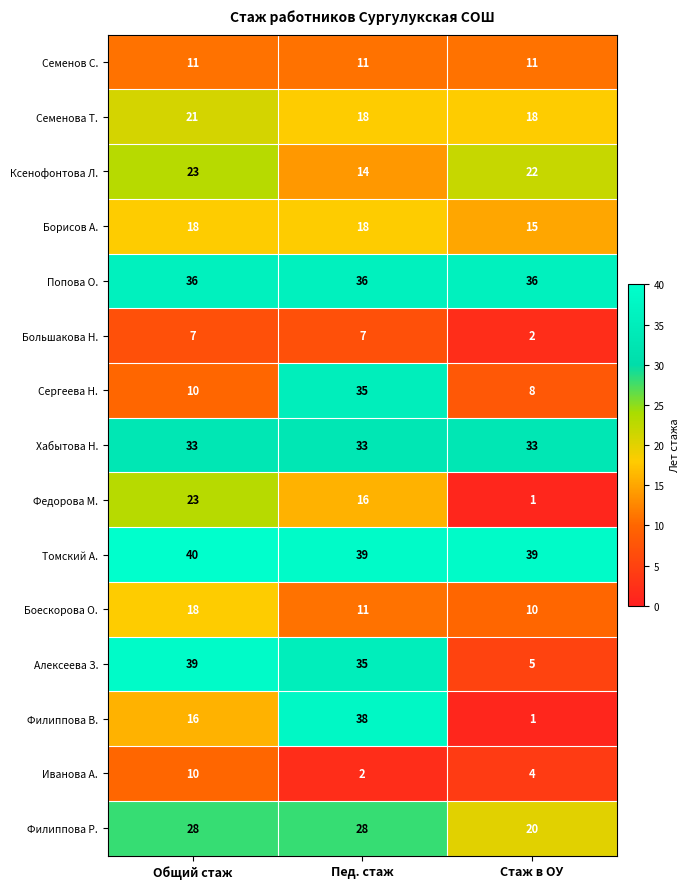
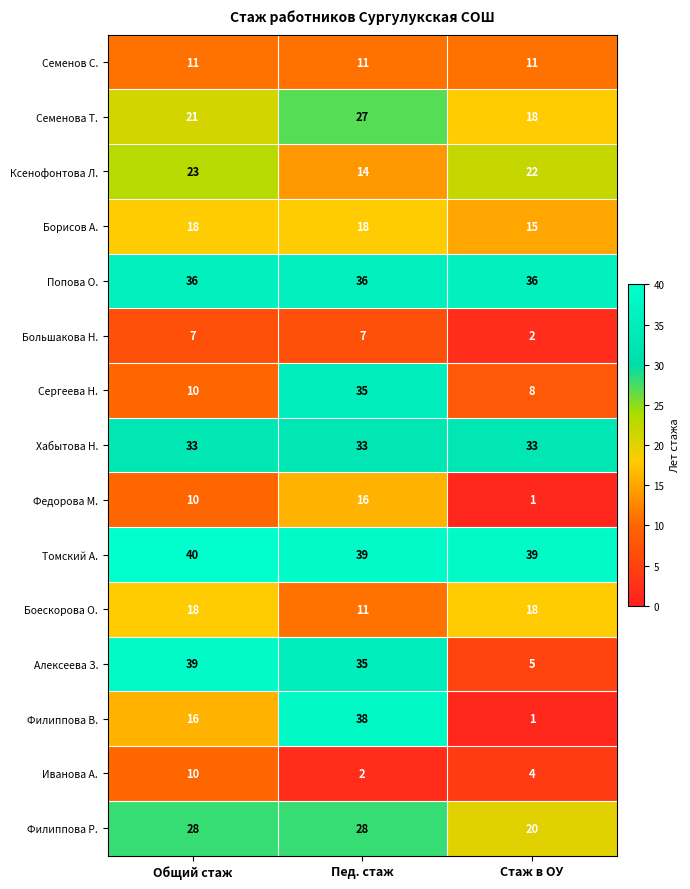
  {
    "Семенов С.": {
      "Общий стаж": 11,
      "Пед. стаж": 11,
      "Стаж в ОУ": 11
    },
    "Семенова Т.": {
      "Общий стаж": 21,
-     "Пед. стаж": 18,
+     "Пед. стаж": 27,
      "Стаж в ОУ": 18
    },
    "Ксенофонтова Л.": {
      "Общий стаж": 23,
      "Пед. стаж": 14,
      "Стаж в ОУ": 22
    },
    "Борисов А.": {
      "Общий стаж": 18,
      "Пед. стаж": 18,
      "Стаж в ОУ": 15
    },
    "Попова О.": {
      "Общий стаж": 36,
      "Пед. стаж": 36,
      "Стаж в ОУ": 36
    },
    "Большакова Н.": {
      "Общий стаж": 7,
      "Пед. стаж": 7,
      "Стаж в ОУ": 2
    },
    "Сергеева Н.": {
      "Общий стаж": 10,
      "Пед. стаж": 35,
      "Стаж в ОУ": 8
    },
    "Хабытова Н.": {
      "Общий стаж": 33,
      "Пед. стаж": 33,
      "Стаж в ОУ": 33
    },
    "Федорова М.": {
-     "Общий стаж": 23,
+     "Общий стаж": 10,
      "Пед. стаж": 16,
      "Стаж в ОУ": 1
    },
    "Томский А.": {
      "Общий стаж": 40,
      "Пед. стаж": 39,
      "Стаж в ОУ": 39
    },
    "Боескорова О.": {
      "Общий стаж": 18,
      "Пед. стаж": 11,
-     "Стаж в ОУ": 10
+     "Стаж в ОУ": 18
    },
    "Алексеева З.": {
      "Общий стаж": 39,
      "Пед. стаж": 35,
      "Стаж в ОУ": 5
    },
    "Филиппова В.": {
      "Общий стаж": 16,
      "Пед. стаж": 38,
      "Стаж в ОУ": 1
    },
    "Иванова А.": {
      "Общий стаж": 10,
      "Пед. стаж": 2,
      "Стаж в ОУ": 4
    },
    "Филиппова Р.": {
      "Общий стаж": 28,
      "Пед. стаж": 28,
      "Стаж в ОУ": 20
    }
  }
